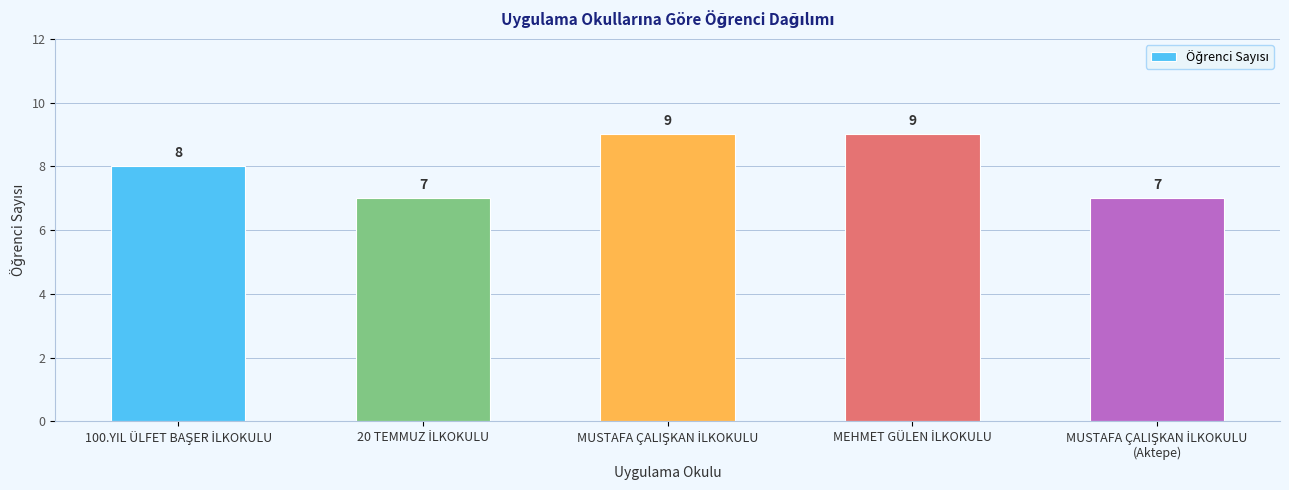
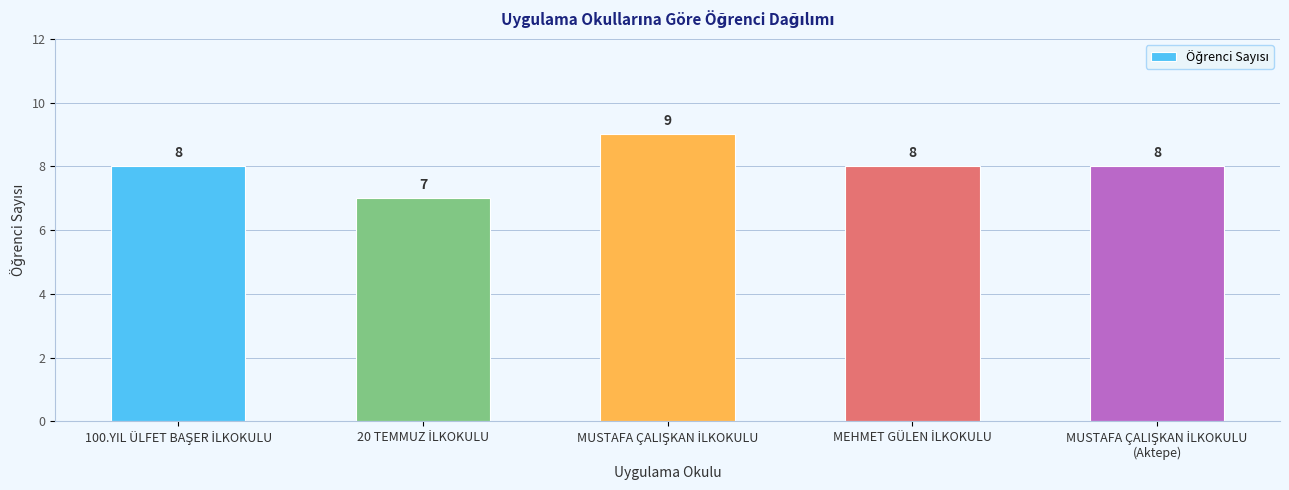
  {
    "100.YIL ÜLFET BAŞER İLKOKULU": 8,
    "20 TEMMUZ İLKOKULU": 7,
    "MUSTAFA ÇALIŞKAN İLKOKULU": 9,
-   "MEHMET GÜLEN İLKOKULU": 9,
-   "MUSTAFA ÇALIŞKAN İLKOKULU (Aktepe)": 7
+   "MEHMET GÜLEN İLKOKULU": 8,
+   "MUSTAFA ÇALIŞKAN İLKOKULU (Aktepe)": 8
  }
